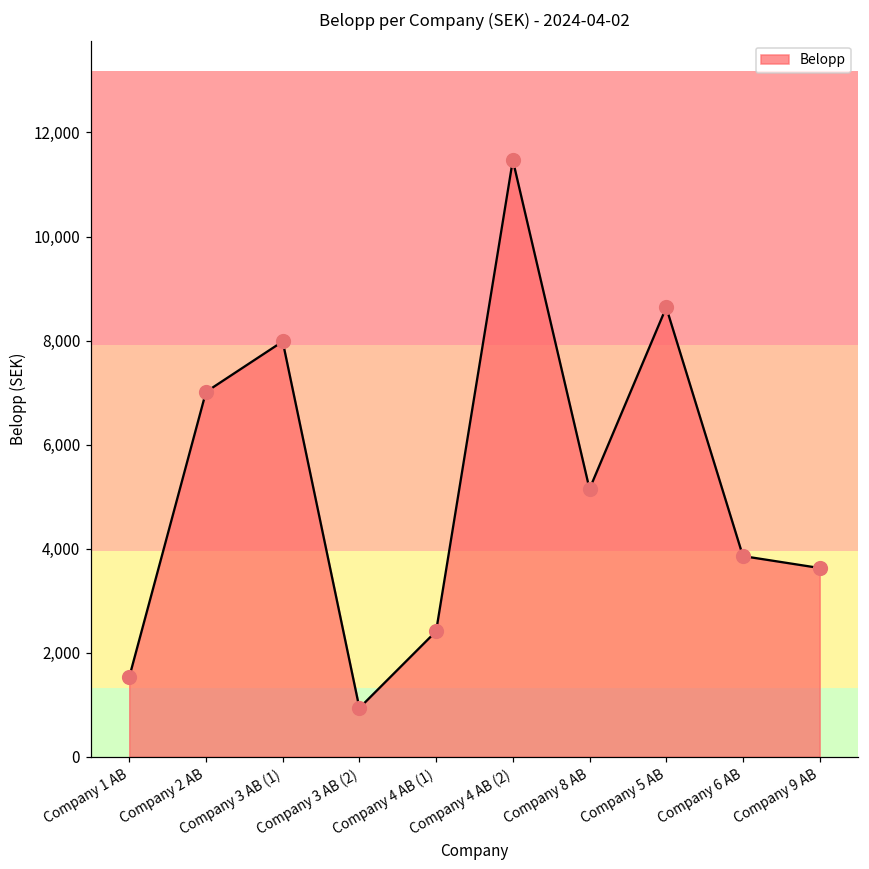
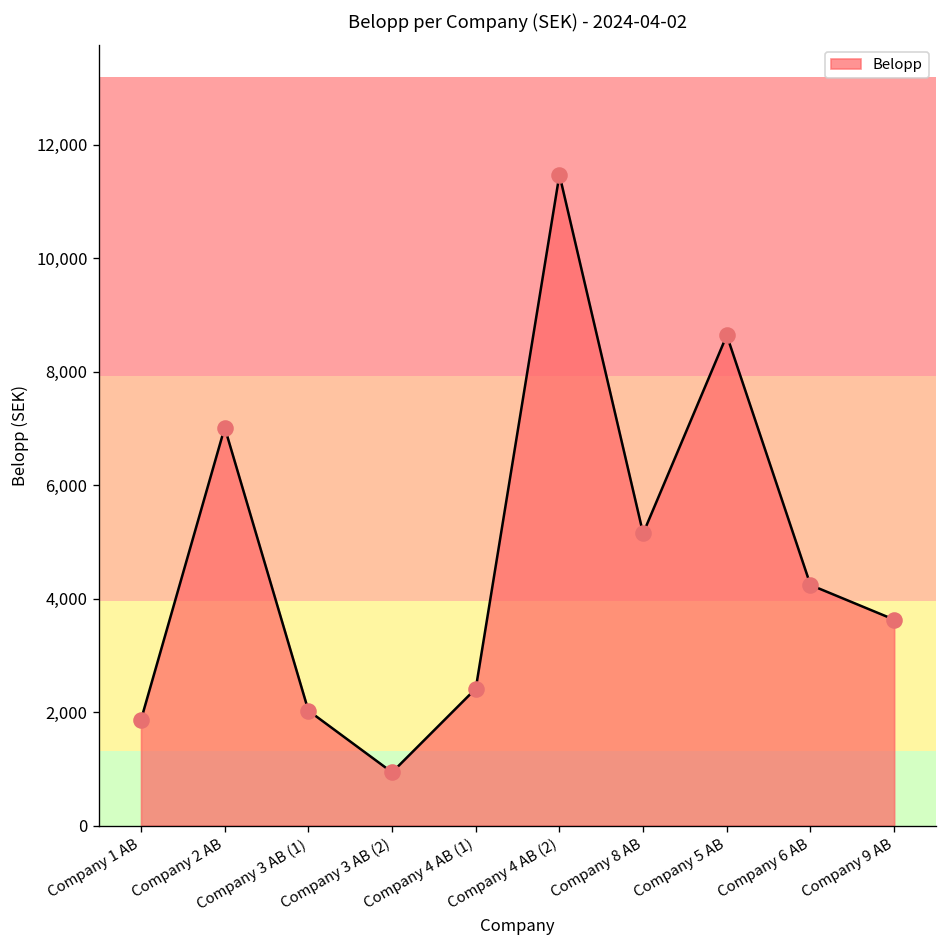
  {
-   "Company 1 AB": "1,500",
+   "Company 1 AB": "1,900",
    "Company 2 AB": "7,000",
-   "Company 3 AB (1)": "8,000",
+   "Company 3 AB (1)": "2,000",
    "Company 3 AB (2)": "900",
    "Company 4 AB (1)": "2,400",
    "Company 4 AB (2)": "11,500",
    "Company 8 AB": "5,100",
    "Company 5 AB": "8,600",
-   "Company 6 AB": "3,900",
+   "Company 6 AB": "4,200",
    "Company 9 AB": "3,600"
  }
